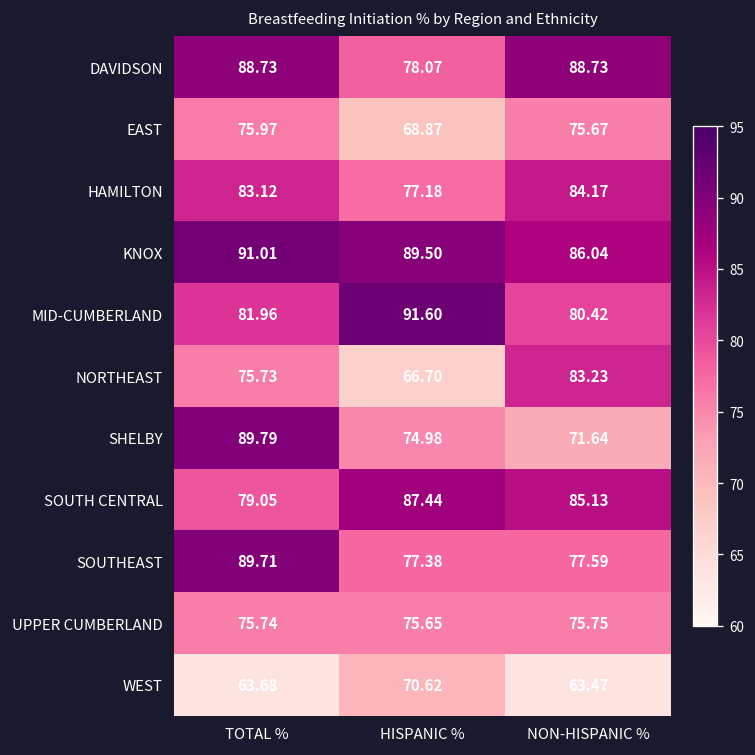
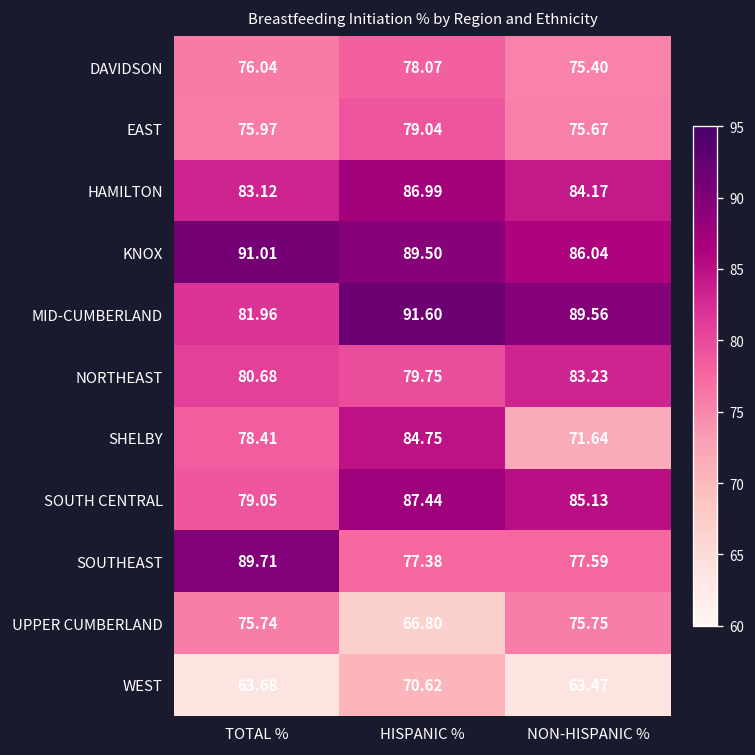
  {
    "DAVIDSON": {
-     "TOTAL %": 88.73,
+     "TOTAL %": 76.04,
      "HISPANIC %": 78.07,
-     "NON-HISPANIC %": 88.73
+     "NON-HISPANIC %": 75.40
    },
    "EAST": {
      "TOTAL %": 75.97,
-     "HISPANIC %": 68.87,
+     "HISPANIC %": 79.04,
      "NON-HISPANIC %": 75.67
    },
    "HAMILTON": {
      "TOTAL %": 83.12,
-     "HISPANIC %": 77.18,
+     "HISPANIC %": 86.99,
      "NON-HISPANIC %": 84.17
    },
    "KNOX": {
      "TOTAL %": 91.01,
      "HISPANIC %": 89.50,
      "NON-HISPANIC %": 86.04
    },
    "MID-CUMBERLAND": {
      "TOTAL %": 81.96,
      "HISPANIC %": 91.60,
-     "NON-HISPANIC %": 80.42
+     "NON-HISPANIC %": 89.56
    },
    "NORTHEAST": {
-     "TOTAL %": 75.73,
-     "HISPANIC %": 66.70,
+     "TOTAL %": 80.68,
+     "HISPANIC %": 79.75,
      "NON-HISPANIC %": 83.23
    },
    "SHELBY": {
-     "TOTAL %": 89.79,
-     "HISPANIC %": 74.98,
+     "TOTAL %": 78.41,
+     "HISPANIC %": 84.75,
      "NON-HISPANIC %": 71.64
    },
    "SOUTH CENTRAL": {
      "TOTAL %": 79.05,
      "HISPANIC %": 87.44,
      "NON-HISPANIC %": 85.13
    },
    "SOUTHEAST": {
      "TOTAL %": 89.71,
      "HISPANIC %": 77.38,
      "NON-HISPANIC %": 77.59
    },
    "UPPER CUMBERLAND": {
      "TOTAL %": 75.74,
-     "HISPANIC %": 75.65,
+     "HISPANIC %": 66.80,
      "NON-HISPANIC %": 75.75
    },
    "WEST": {
      "HISPANIC %": 70.62
    }
  }
